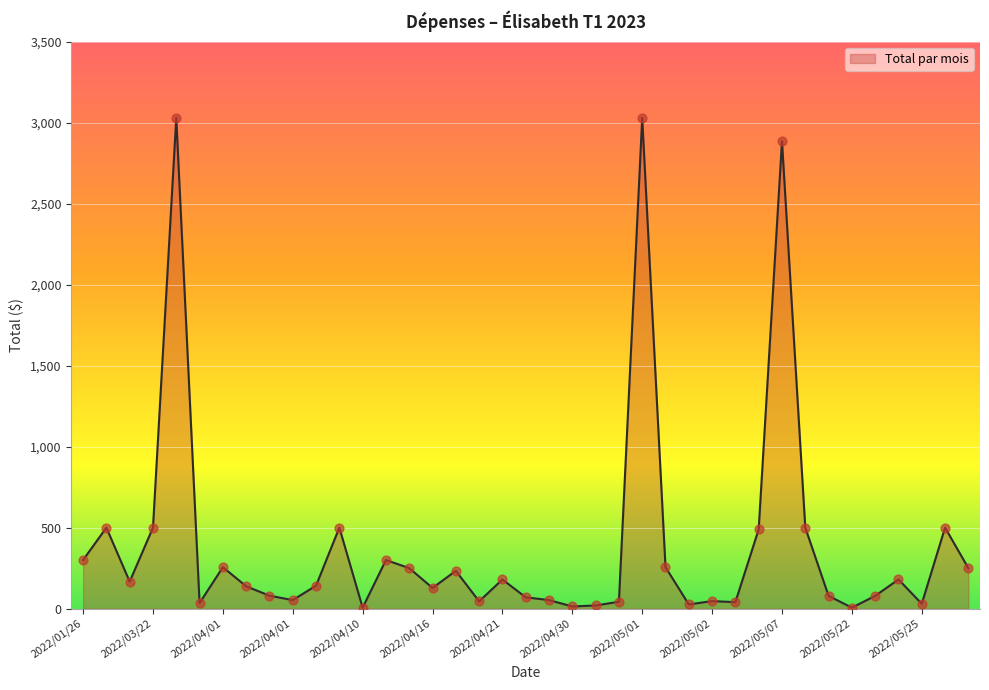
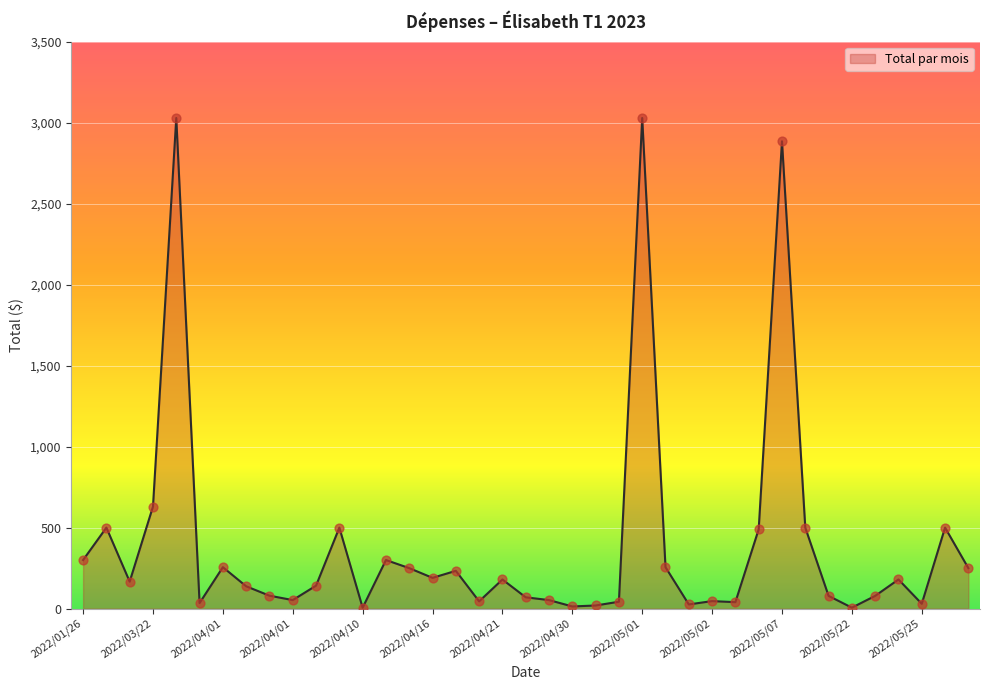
  {
    "2022/01/26": "300",
-   "2022/03/22": "500",
+   "2022/03/22": "630",
    "2022/04/10": "10",
-   "2022/04/16": "130",
+   "2022/04/16": "190",
    "2022/05/02": "50",
    "2022/05/07": "2,880",
    "2022/05/22": "10"
  }
